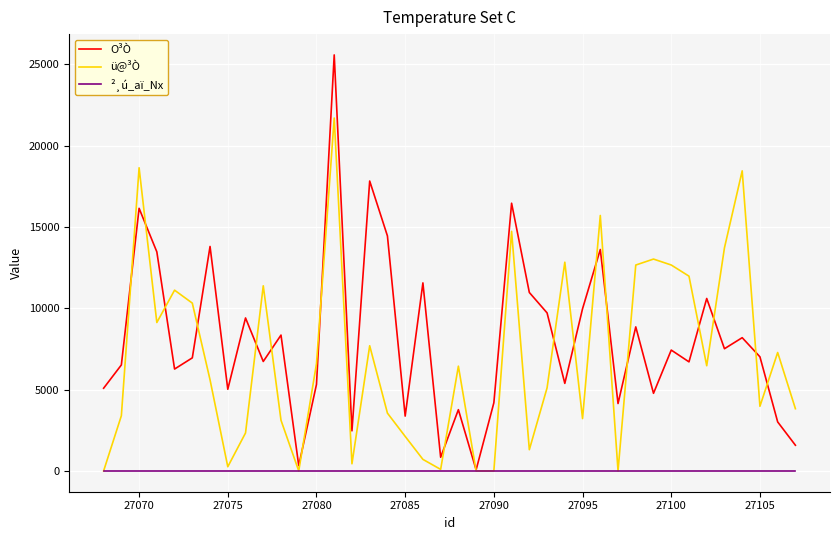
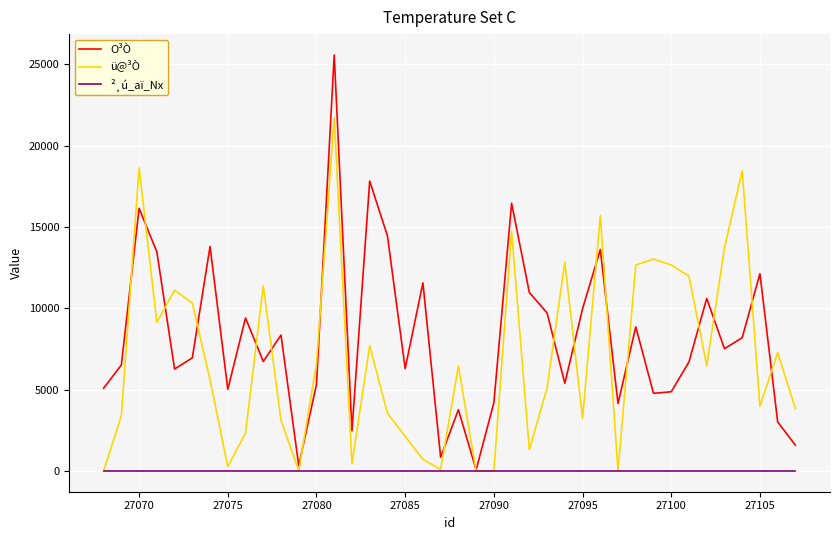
  {
    "O³Ò": {
      "27070": 16200,
      "27075": 5000,
      "27080": 5300,
-     "27085": 3400,
+     "27085": 6300,
      "27090": 4200,
      "27095": 10000,
-     "27100": 7400,
-     "27105": 7000
+     "27100": 4900,
+     "27105": 12100
    },
    "ü@³Ò": {
      "27070": 18600,
      "27075": 300,
      "27080": 6600,
      "27085": 2100,
      "27095": 3200,
      "27100": 12700,
      "27105": 4000
    },
    "²¸ú_aï_Nx": {
      "27070": 0,
      "27075": 0,
      "27080": 0,
      "27085": 0,
      "27095": 0,
      "27100": 0,
      "27105": 0
    }
  }
